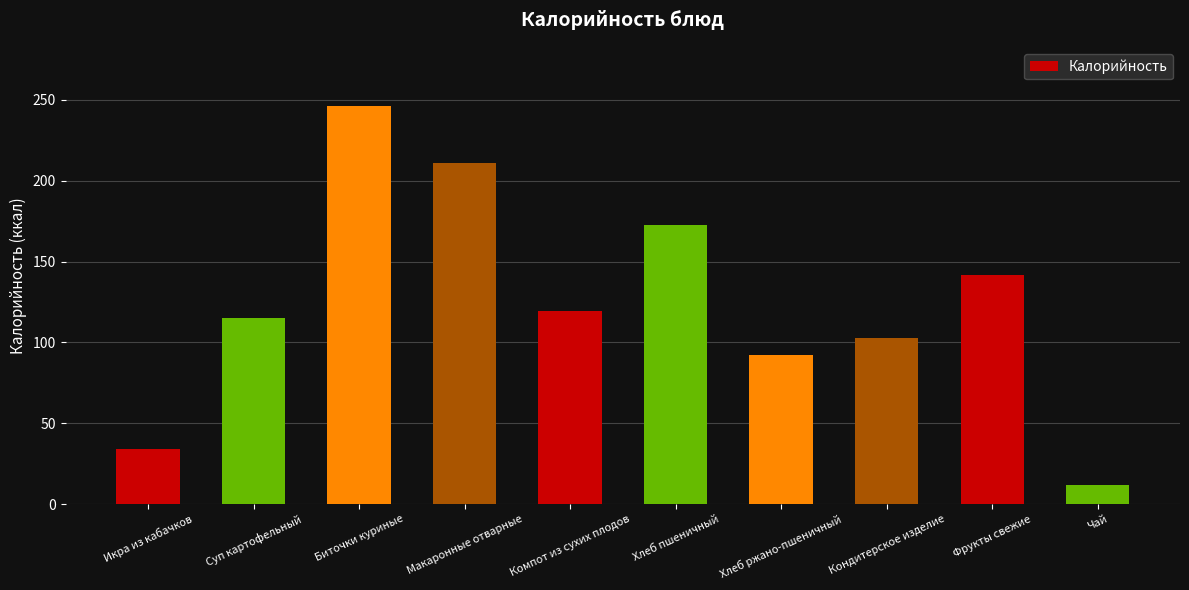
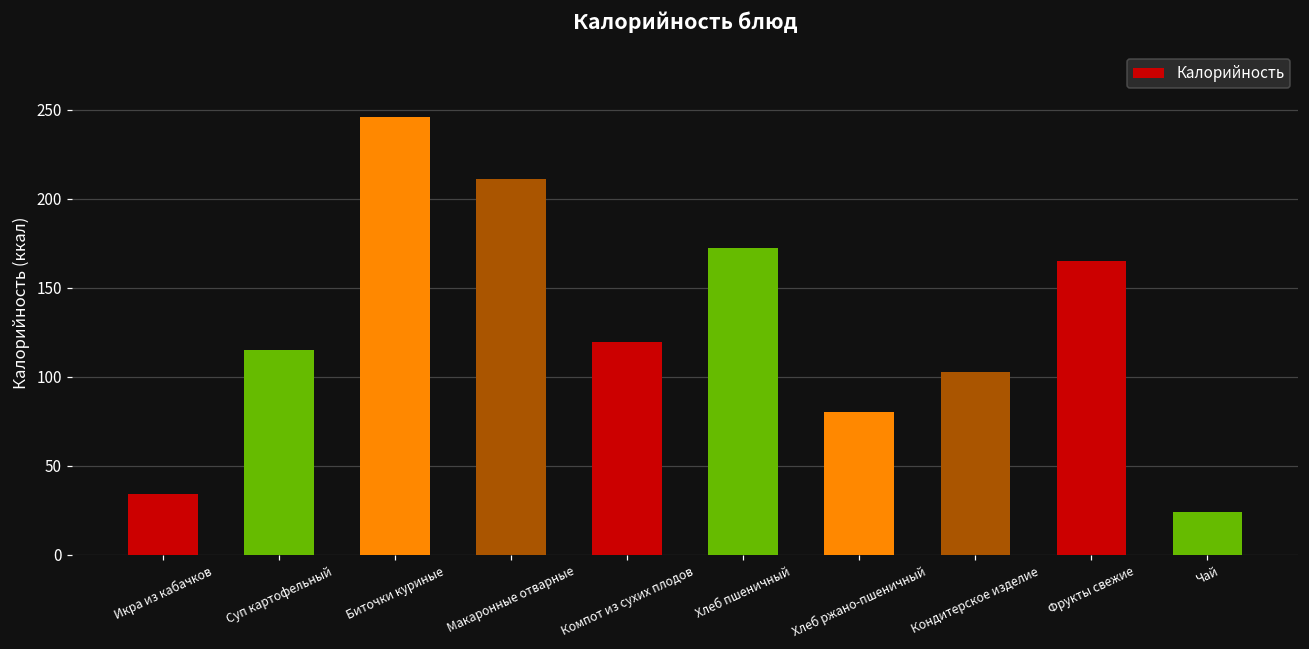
  {
    "Икра из кабачков": 34,
    "Суп картофельный": 115,
    "Биточки куриные": 246,
    "Макаронные отварные": 211,
    "Компот из сухих плодов": 119,
    "Хлеб пшеничный": 173,
-   "Хлеб ржано-пшеничный": 92,
+   "Хлеб ржано-пшеничный": 80,
    "Кондитерское изделие": 103,
-   "Фрукты свежие": 142,
-   "Чай": 12
+   "Фрукты свежие": 165,
+   "Чай": 24
  }
